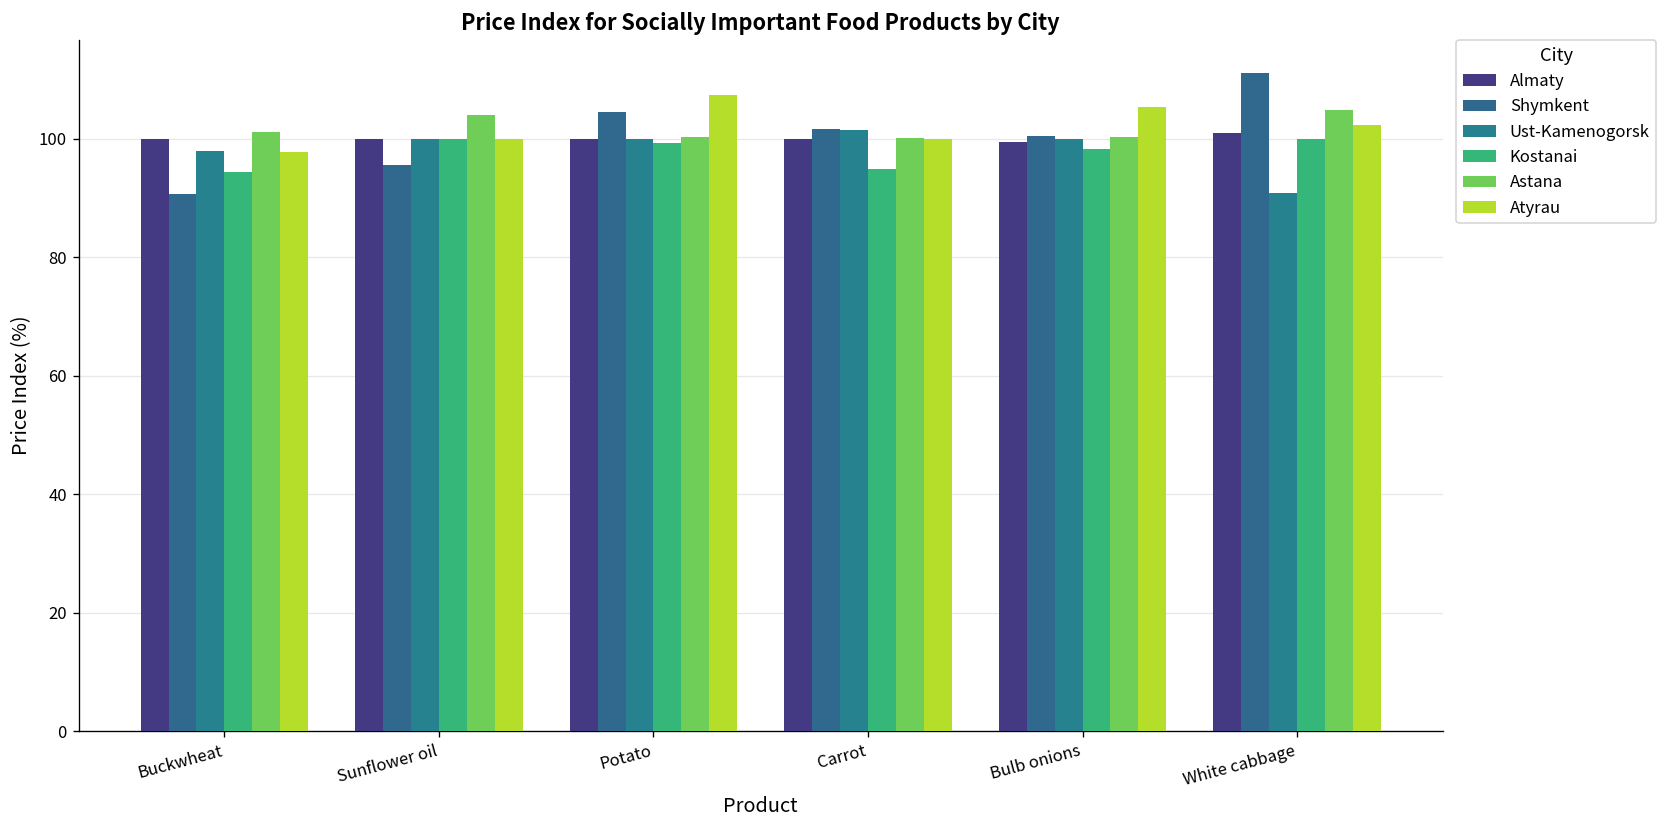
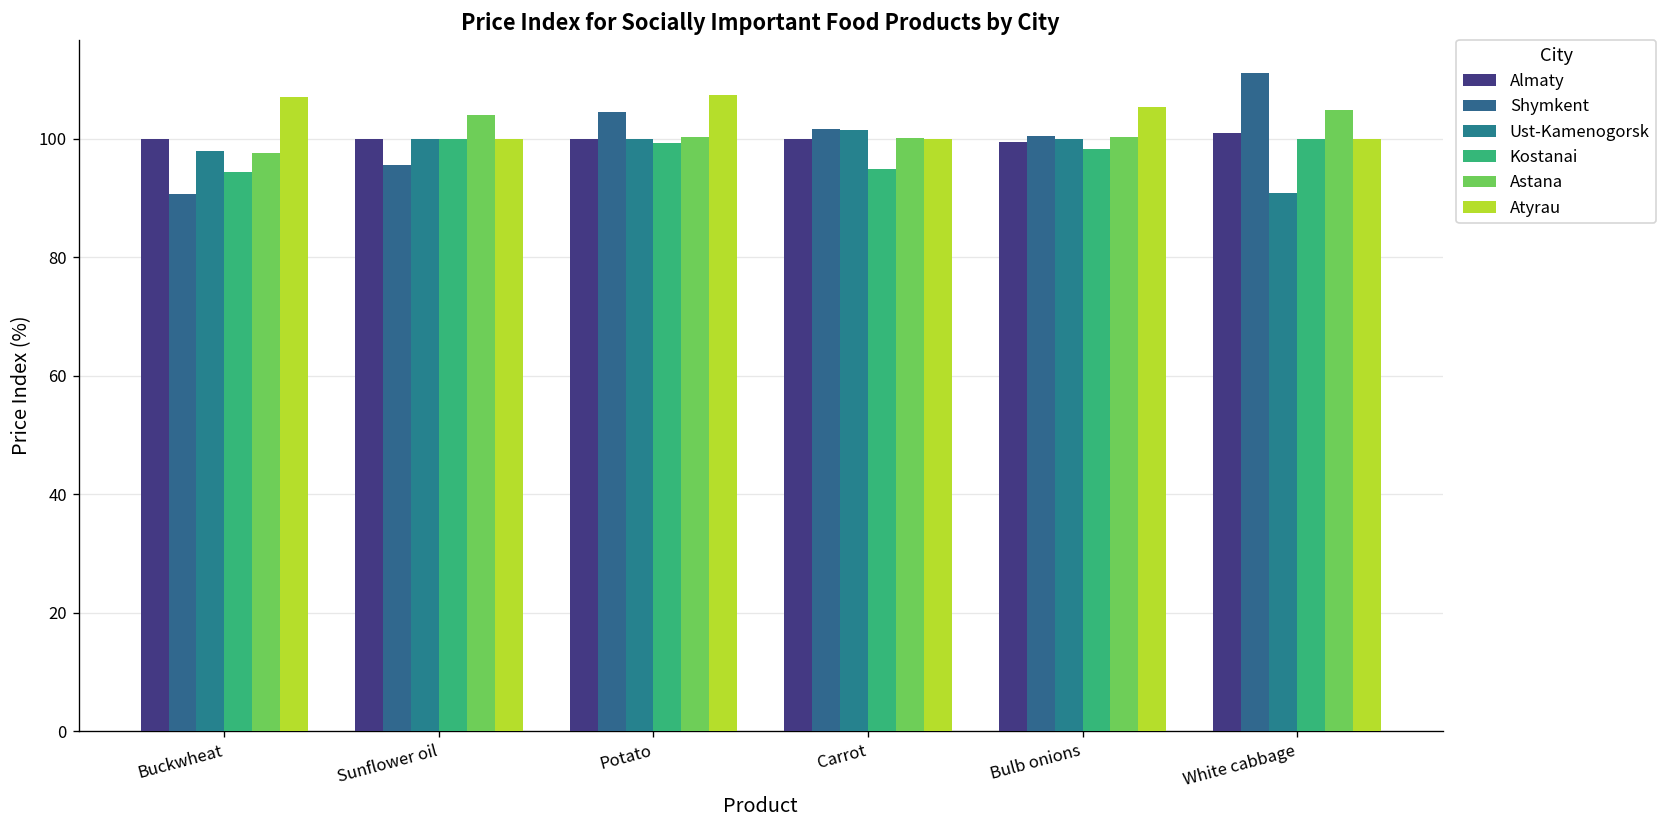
  {
    "Astana": {
-     "Buckwheat": 101,
+     "Buckwheat": 98,
      "Sunflower oil": 104,
      "Potato": 100,
      "Carrot": 100,
      "Bulb onions": 100,
      "White cabbage": 105
    },
    "Atyrau": {
-     "Buckwheat": 98,
+     "Buckwheat": 107,
      "Sunflower oil": 100,
      "Potato": 107,
      "Carrot": 100,
      "Bulb onions": 105,
-     "White cabbage": 102
+     "White cabbage": 100
    }
  }
